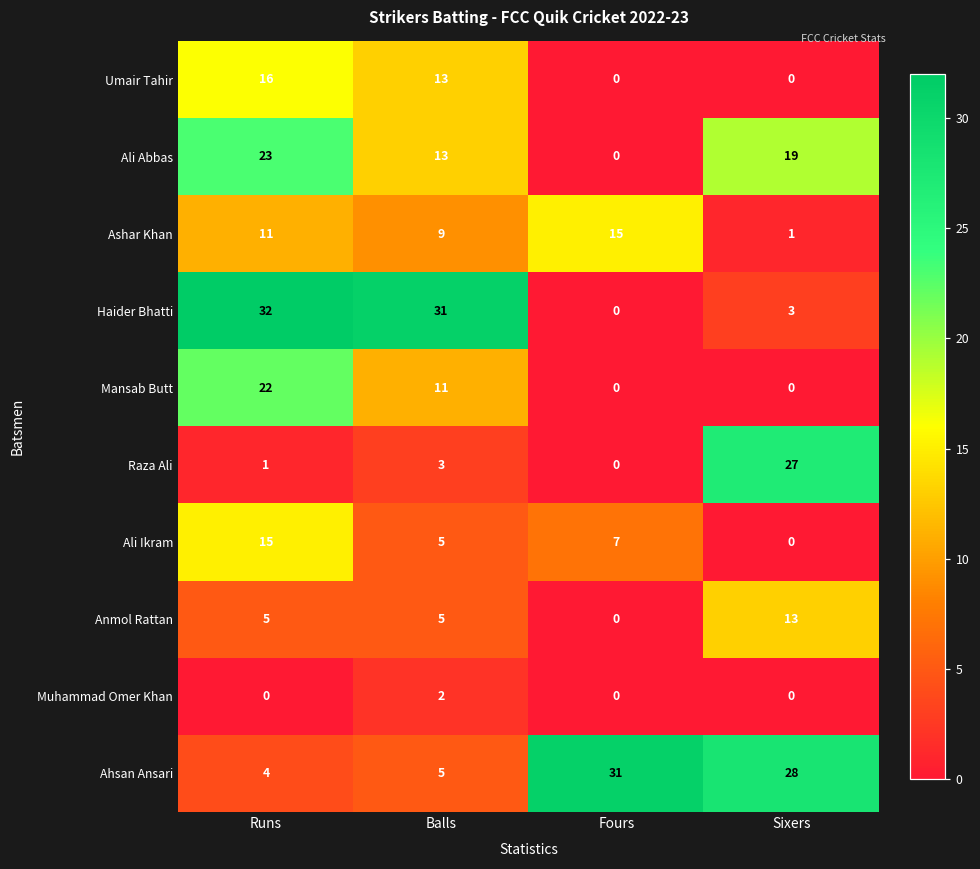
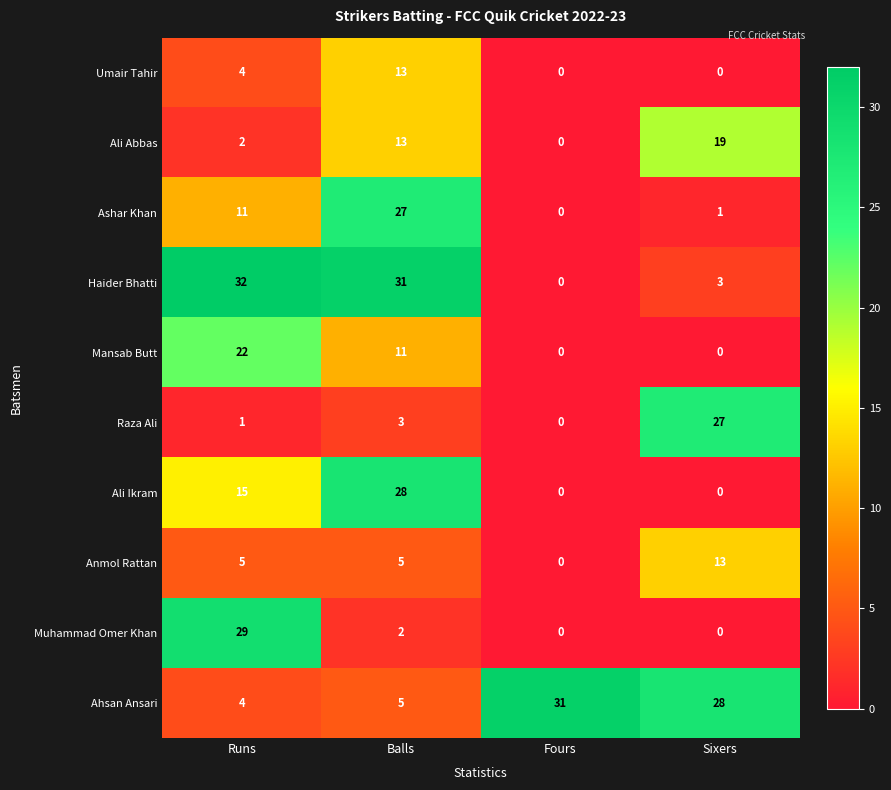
  {
    "Umair Tahir": {
-     "Runs": 16,
+     "Runs": 4,
      "Balls": 13,
      "Fours": 0,
      "Sixers": 0
    },
    "Ali Abbas": {
-     "Runs": 23,
+     "Runs": 2,
      "Balls": 13,
      "Fours": 0,
      "Sixers": 19
    },
    "Ashar Khan": {
      "Runs": 11,
-     "Balls": 9,
-     "Fours": 15,
+     "Balls": 27,
+     "Fours": 0,
      "Sixers": 1
    },
    "Haider Bhatti": {
      "Runs": 32,
      "Balls": 31,
      "Fours": 0,
      "Sixers": 3
    },
    "Mansab Butt": {
      "Runs": 22,
      "Balls": 11,
      "Fours": 0,
      "Sixers": 0
    },
    "Raza Ali": {
      "Runs": 1,
      "Balls": 3,
      "Fours": 0,
      "Sixers": 27
    },
    "Ali Ikram": {
      "Runs": 15,
-     "Balls": 5,
-     "Fours": 7,
+     "Balls": 28,
+     "Fours": 0,
      "Sixers": 0
    },
    "Anmol Rattan": {
      "Runs": 5,
      "Balls": 5,
      "Fours": 0,
      "Sixers": 13
    },
    "Muhammad Omer Khan": {
-     "Runs": 0,
+     "Runs": 29,
      "Balls": 2,
      "Fours": 0,
      "Sixers": 0
    },
    "Ahsan Ansari": {
      "Runs": 4,
      "Balls": 5,
      "Fours": 31,
      "Sixers": 28
    }
  }
